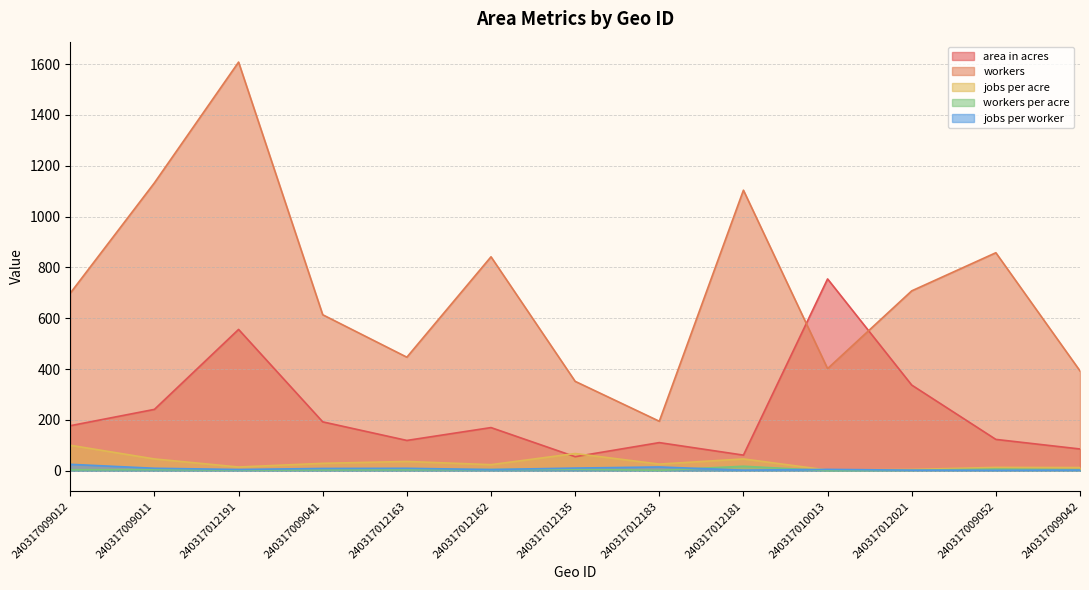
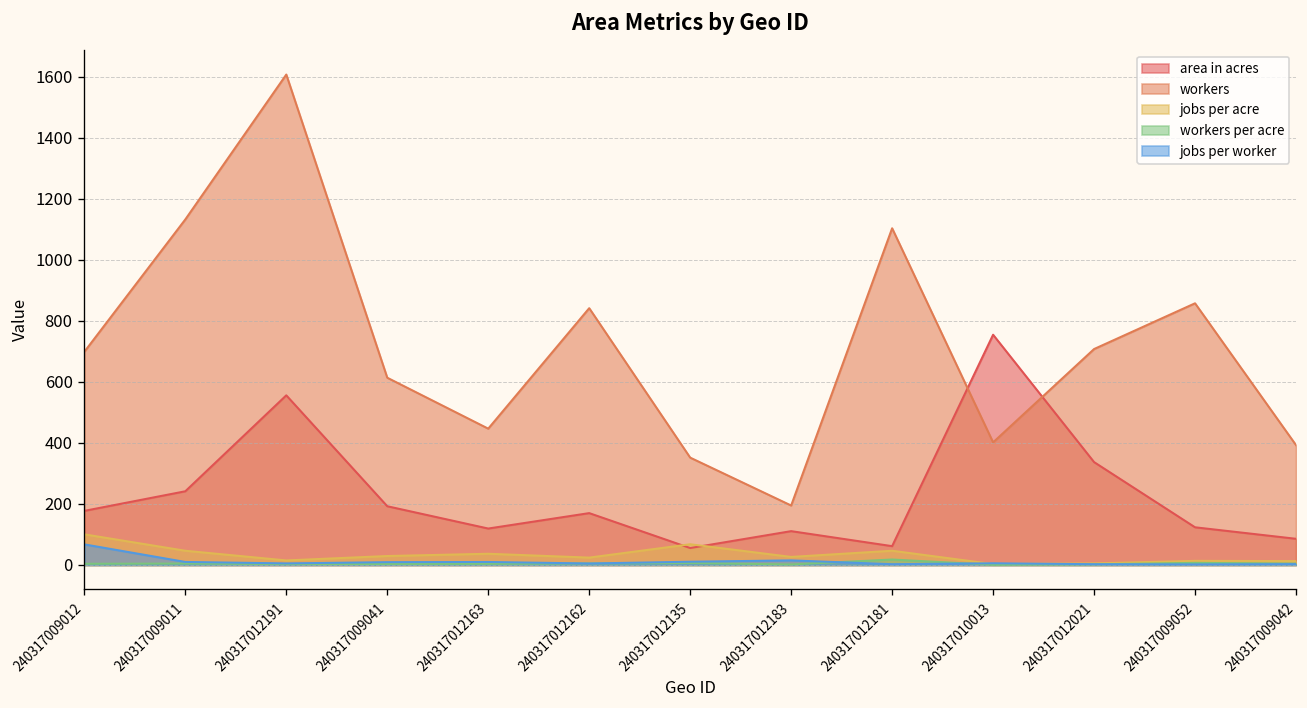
  {
    "workers per acre": {
      "240317009012": 0,
      "240317012183": 0,
      "240317012181": 20
    },
    "jobs per worker": {
-     "240317009012": 30,
+     "240317009012": 70,
      "240317012183": 20,
      "240317012181": 0
    }
  }
